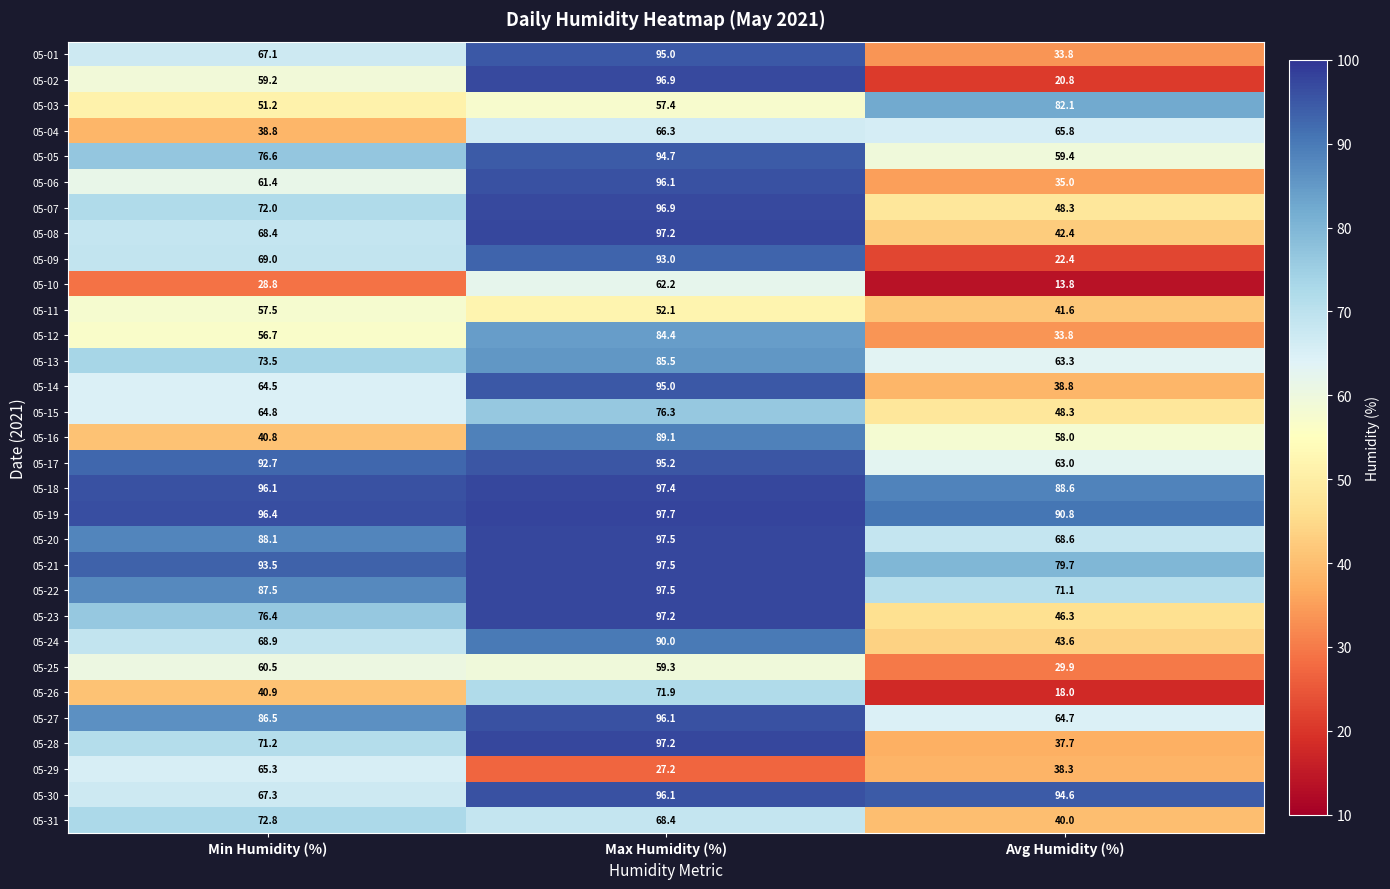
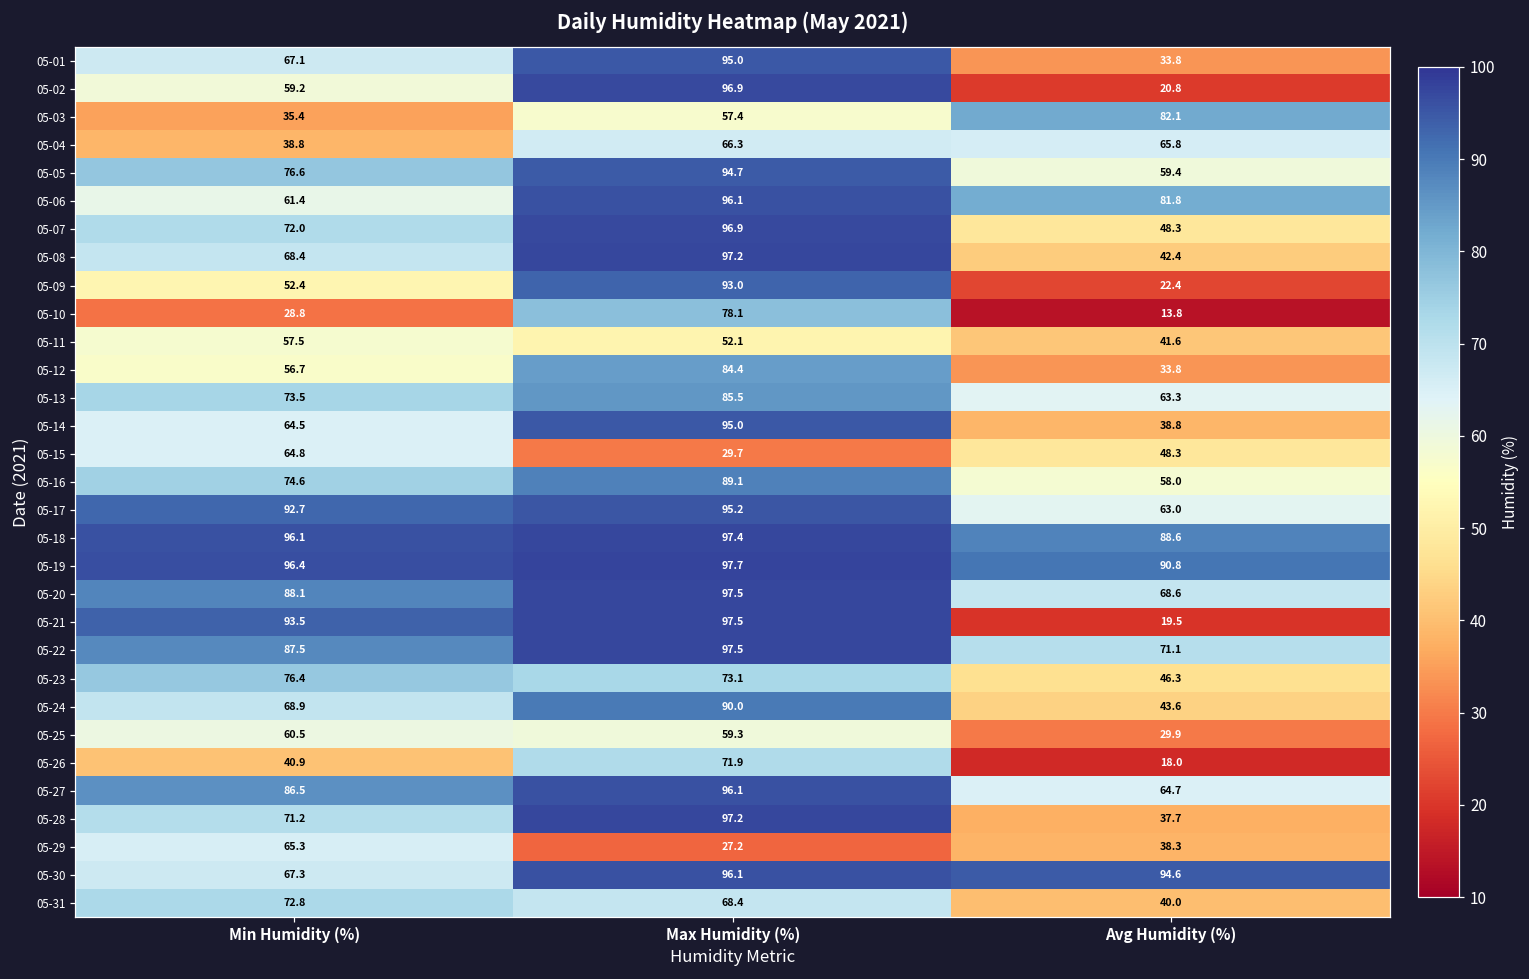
  {
    "05-01": {
      "Min Humidity (%)": 67.1,
      "Max Humidity (%)": 95.0,
      "Avg Humidity (%)": 33.8
    },
    "05-02": {
      "Min Humidity (%)": 59.2,
      "Max Humidity (%)": 96.9,
      "Avg Humidity (%)": 20.8
    },
    "05-03": {
-     "Min Humidity (%)": 51.2,
+     "Min Humidity (%)": 35.4,
      "Max Humidity (%)": 57.4,
      "Avg Humidity (%)": 82.1
    },
    "05-04": {
      "Min Humidity (%)": 38.8,
      "Max Humidity (%)": 66.3,
      "Avg Humidity (%)": 65.8
    },
    "05-05": {
      "Min Humidity (%)": 76.6,
      "Max Humidity (%)": 94.7,
      "Avg Humidity (%)": 59.4
    },
    "05-06": {
      "Min Humidity (%)": 61.4,
      "Max Humidity (%)": 96.1,
-     "Avg Humidity (%)": 35.0
+     "Avg Humidity (%)": 81.8
    },
    "05-07": {
      "Min Humidity (%)": 72.0,
      "Max Humidity (%)": 96.9,
      "Avg Humidity (%)": 48.3
    },
    "05-08": {
      "Min Humidity (%)": 68.4,
      "Max Humidity (%)": 97.2,
      "Avg Humidity (%)": 42.4
    },
    "05-09": {
-     "Min Humidity (%)": 69.0,
+     "Min Humidity (%)": 52.4,
      "Max Humidity (%)": 93.0,
      "Avg Humidity (%)": 22.4
    },
    "05-10": {
      "Min Humidity (%)": 28.8,
-     "Max Humidity (%)": 62.2,
+     "Max Humidity (%)": 78.1,
      "Avg Humidity (%)": 13.8
    },
    "05-11": {
      "Min Humidity (%)": 57.5,
      "Max Humidity (%)": 52.1,
      "Avg Humidity (%)": 41.6
    },
    "05-12": {
      "Min Humidity (%)": 56.7,
      "Max Humidity (%)": 84.4,
      "Avg Humidity (%)": 33.8
    },
    "05-13": {
      "Min Humidity (%)": 73.5,
      "Max Humidity (%)": 85.5,
      "Avg Humidity (%)": 63.3
    },
    "05-14": {
      "Min Humidity (%)": 64.5,
      "Max Humidity (%)": 95.0,
      "Avg Humidity (%)": 38.8
    },
    "05-15": {
      "Min Humidity (%)": 64.8,
-     "Max Humidity (%)": 76.3,
+     "Max Humidity (%)": 29.7,
      "Avg Humidity (%)": 48.3
    },
    "05-16": {
-     "Min Humidity (%)": 40.8,
+     "Min Humidity (%)": 74.6,
      "Max Humidity (%)": 89.1,
      "Avg Humidity (%)": 58.0
    },
    "05-17": {
      "Min Humidity (%)": 92.7,
      "Max Humidity (%)": 95.2,
      "Avg Humidity (%)": 63.0
    },
    "05-18": {
      "Min Humidity (%)": 96.1,
      "Max Humidity (%)": 97.4,
      "Avg Humidity (%)": 88.6
    },
    "05-19": {
      "Min Humidity (%)": 96.4,
      "Max Humidity (%)": 97.7,
      "Avg Humidity (%)": 90.8
    },
    "05-20": {
      "Min Humidity (%)": 88.1,
      "Max Humidity (%)": 97.5,
      "Avg Humidity (%)": 68.6
    },
    "05-21": {
      "Min Humidity (%)": 93.5,
      "Max Humidity (%)": 97.5,
-     "Avg Humidity (%)": 79.7
+     "Avg Humidity (%)": 19.5
    },
    "05-22": {
      "Min Humidity (%)": 87.5,
      "Max Humidity (%)": 97.5,
      "Avg Humidity (%)": 71.1
    },
    "05-23": {
      "Min Humidity (%)": 76.4,
-     "Max Humidity (%)": 97.2,
+     "Max Humidity (%)": 73.1,
      "Avg Humidity (%)": 46.3
    },
    "05-24": {
      "Min Humidity (%)": 68.9,
      "Max Humidity (%)": 90.0,
      "Avg Humidity (%)": 43.6
    },
    "05-25": {
      "Min Humidity (%)": 60.5,
      "Max Humidity (%)": 59.3,
      "Avg Humidity (%)": 29.9
    },
    "05-26": {
      "Min Humidity (%)": 40.9,
      "Max Humidity (%)": 71.9,
      "Avg Humidity (%)": 18.0
    },
    "05-27": {
      "Min Humidity (%)": 86.5,
      "Max Humidity (%)": 96.1,
      "Avg Humidity (%)": 64.7
    },
    "05-28": {
      "Min Humidity (%)": 71.2,
      "Max Humidity (%)": 97.2,
      "Avg Humidity (%)": 37.7
    },
    "05-29": {
      "Min Humidity (%)": 65.3,
      "Max Humidity (%)": 27.2,
      "Avg Humidity (%)": 38.3
    },
    "05-30": {
      "Min Humidity (%)": 67.3,
      "Max Humidity (%)": 96.1,
      "Avg Humidity (%)": 94.6
    },
    "05-31": {
      "Min Humidity (%)": 72.8,
      "Max Humidity (%)": 68.4,
      "Avg Humidity (%)": 40.0
    }
  }
